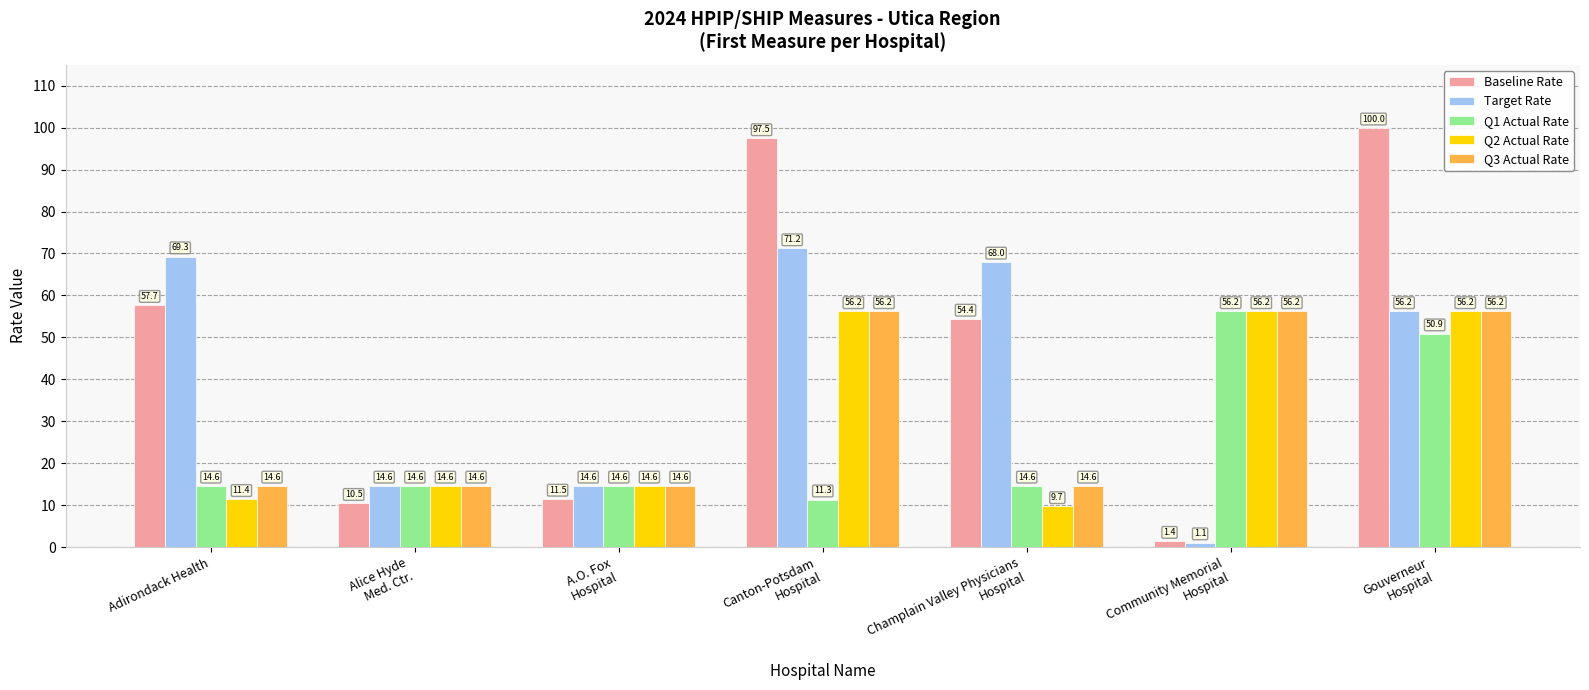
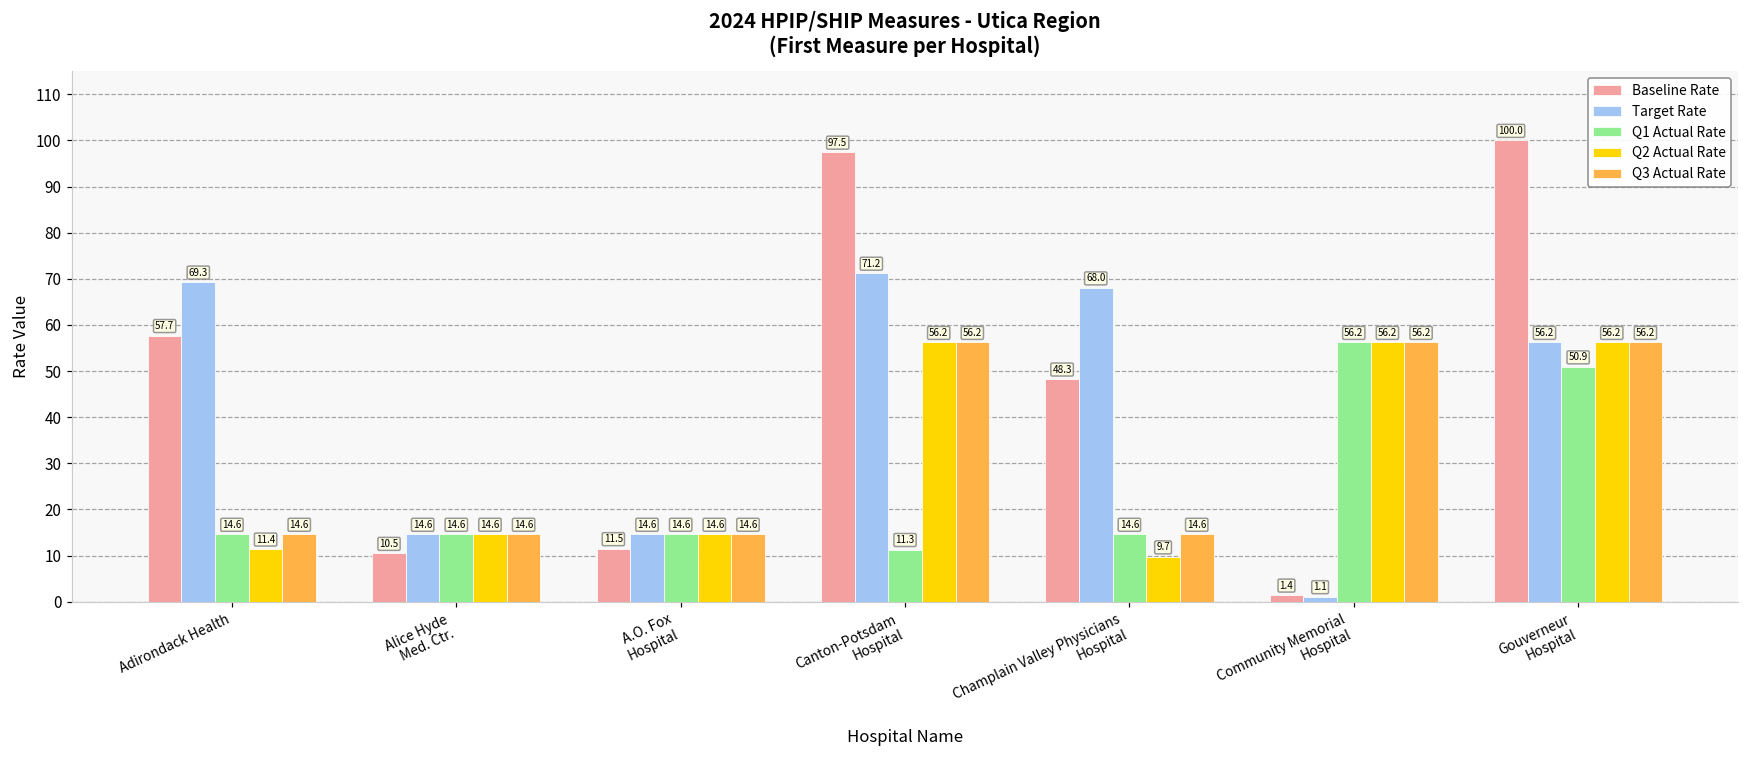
  {
    "Baseline Rate": {
-     "Champlain Valley Physicians Hospital": 54.4
+     "Champlain Valley Physicians Hospital": 48.3
    }
  }
